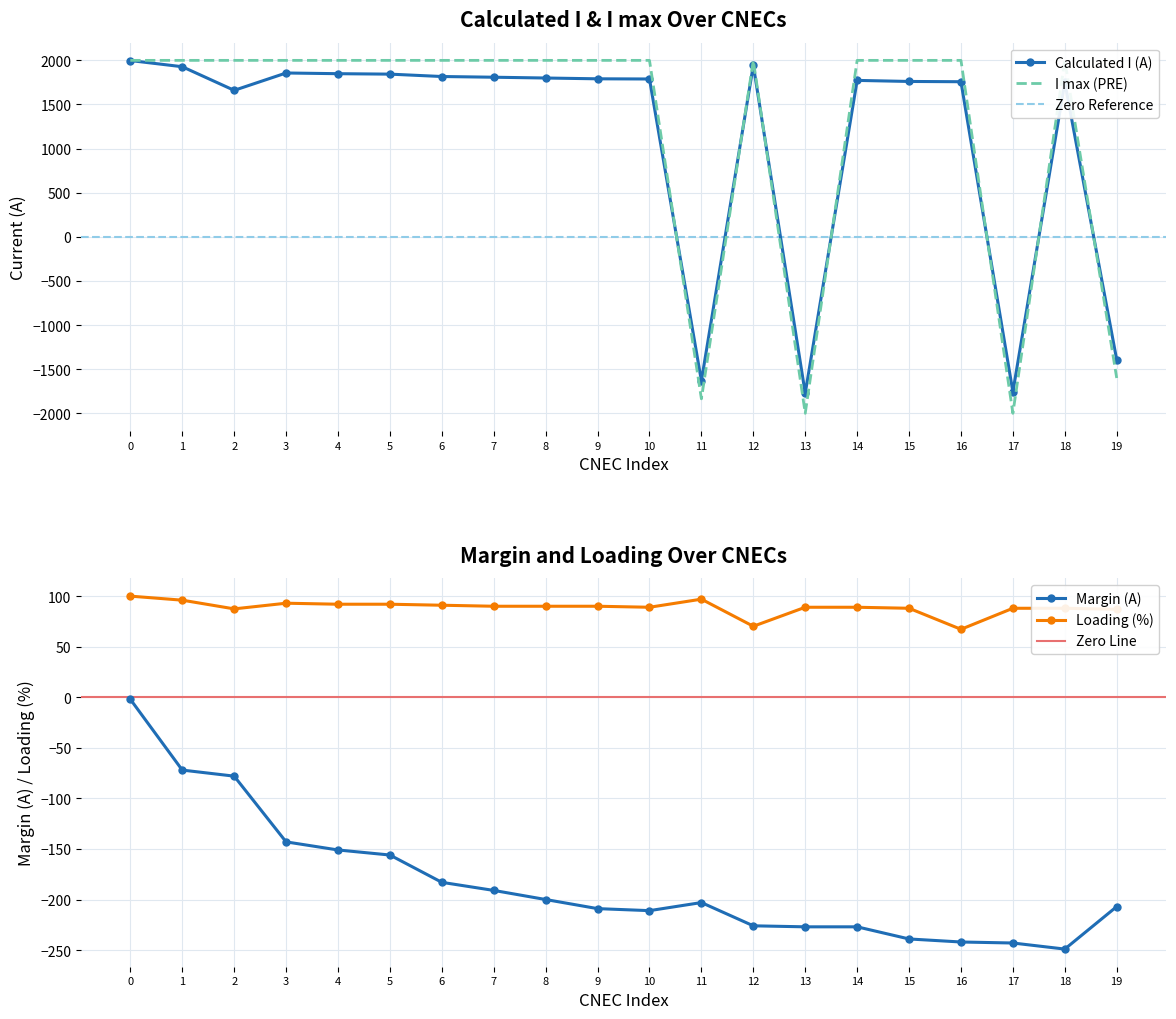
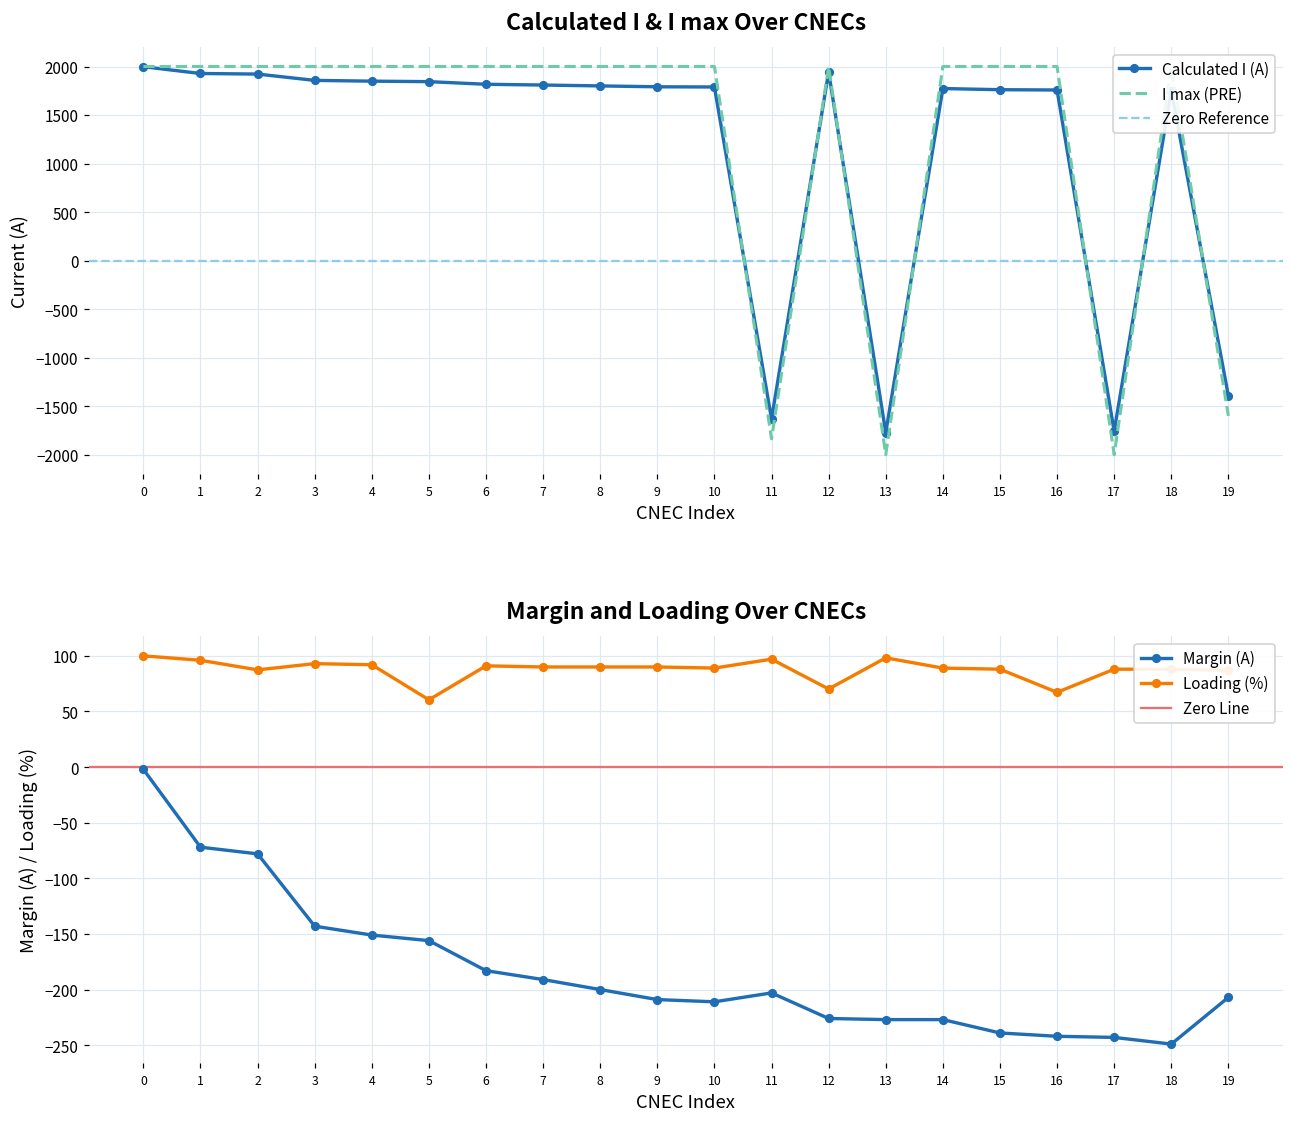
  {
    "Calculated I & I max Over CNECs": {
      "Calculated I (A)": {
        "1": 1900,
-       "2": 1700,
+       "2": 1900,
        "3": 1900,
        "4": 1800,
        "5": 1800,
        "6": 1800,
        "7": 1800,
        "8": 1800,
        "9": 1800,
        "10": 1800,
        "11": -1600,
        "12": 1900,
        "13": -1800,
        "14": 1800,
        "15": 1800,
        "16": 1800,
        "17": -1800,
        "19": -1400
      },
      "I max (PRE)": {
        "1": 2000,
        "2": 2000,
        "3": 2000,
        "4": 2000,
        "5": 2000,
        "6": 2000,
        "7": 2000,
        "8": 2000,
        "9": 2000,
        "10": 2000,
        "11": -1800,
        "12": 2000,
        "13": -2000,
        "14": 2000,
        "15": 2000,
        "16": 2000,
        "17": -2000,
        "19": -1600
      }
    },
    "Margin and Loading Over CNECs": {
      "Margin (A)": {
        "0": -2,
        "1": -72,
        "2": -78,
        "3": -143,
        "4": -151,
        "5": -156,
        "6": -183,
        "7": -191,
        "8": -200,
        "9": -209,
        "10": -211,
        "11": -203,
        "12": -226,
        "13": -227,
        "14": -227,
        "15": -239,
        "16": -242,
        "17": -243,
        "18": -249,
        "19": -207
      },
      "Loading (%)": {
        "0": 100,
        "1": 96,
        "2": 87,
        "3": 93,
        "4": 92,
-       "5": 92,
+       "5": 61,
        "6": 91,
        "7": 90,
        "8": 90,
        "9": 90,
        "10": 89,
        "11": 97,
        "12": 70,
-       "13": 89,
+       "13": 98,
        "14": 89,
        "15": 88,
        "16": 67,
        "17": 88
      }
    }
  }
